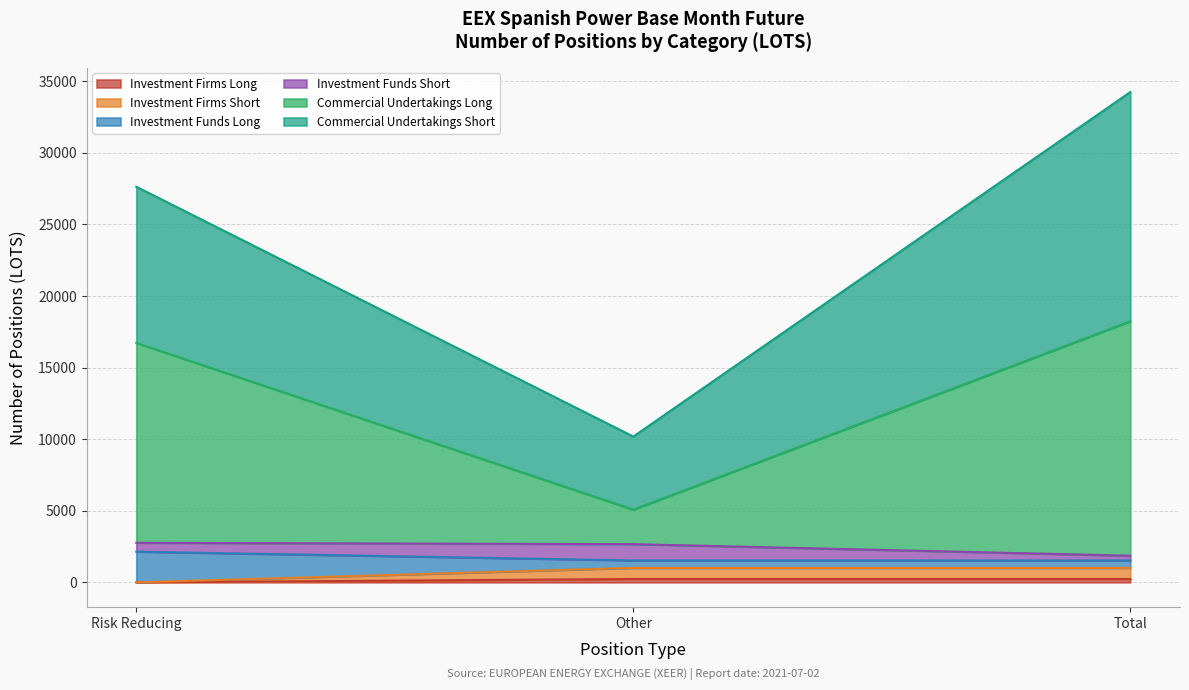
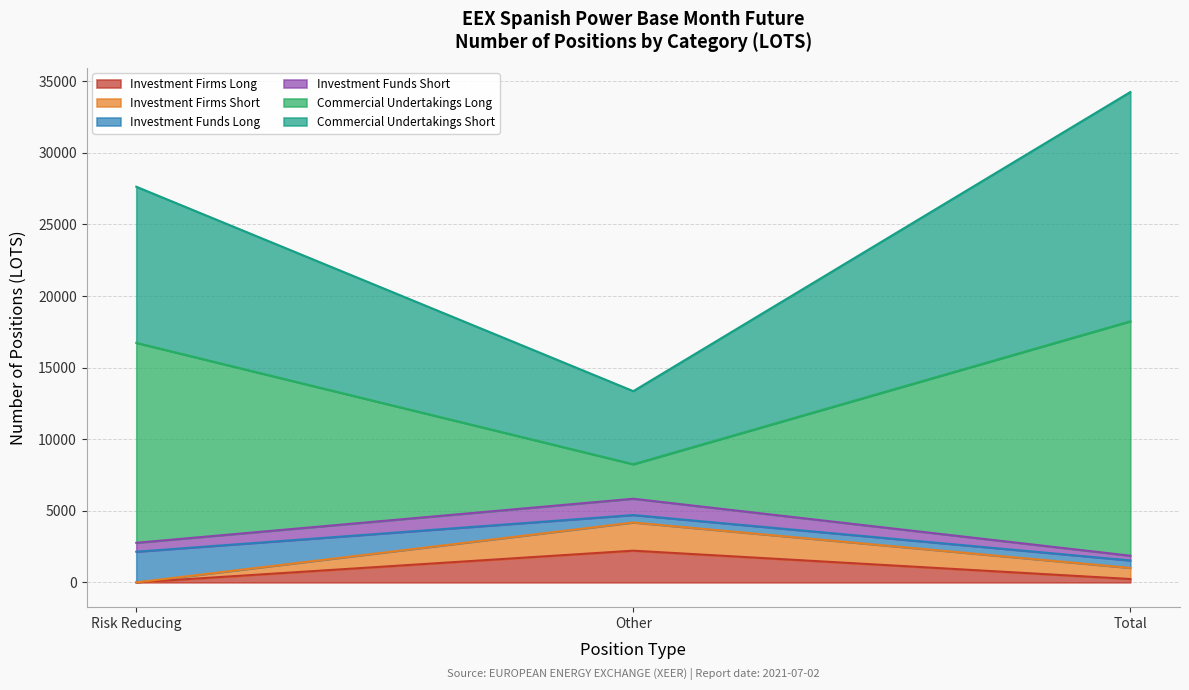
  {
    "Investment Firms Long": {
-     "Other": 200,
+     "Other": 2200,
      "Total": 200
    },
    "Investment Firms Short": {
-     "Other": 800,
+     "Other": 2000,
      "Total": 800
    },
    "Investment Funds Long": {
      "Risk Reducing": 2100,
      "Other": 500,
      "Total": 500
    },
    "Investment Funds Short": {
      "Risk Reducing": 600,
      "Other": 1100,
      "Total": 300
    }
  }
